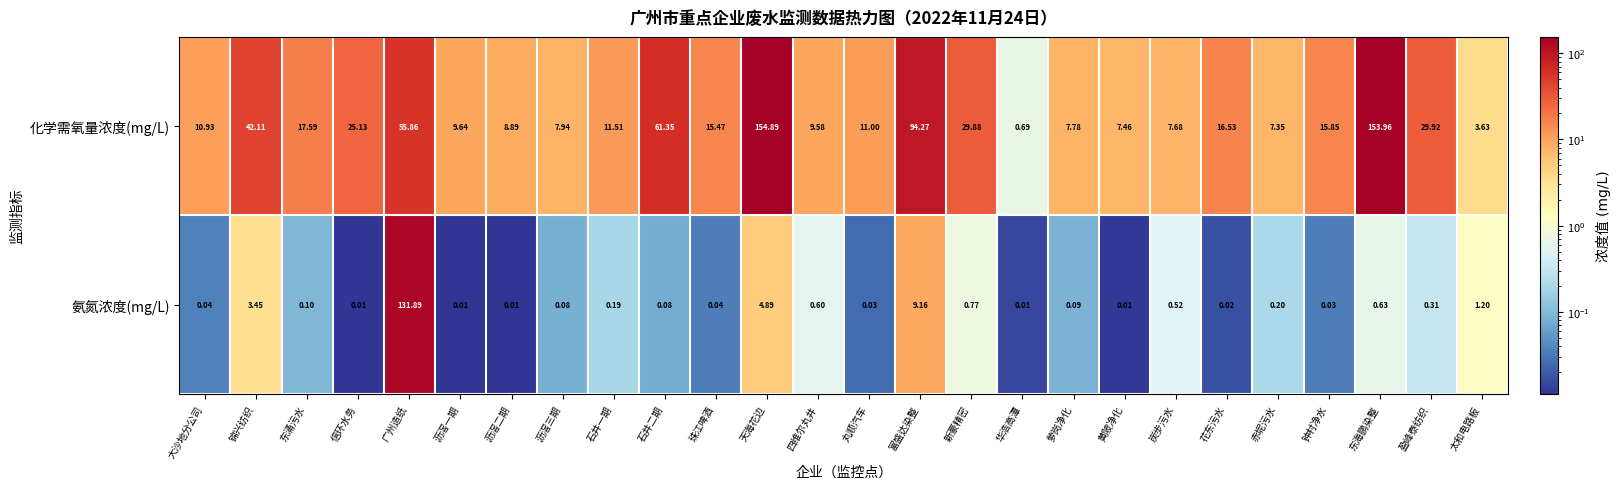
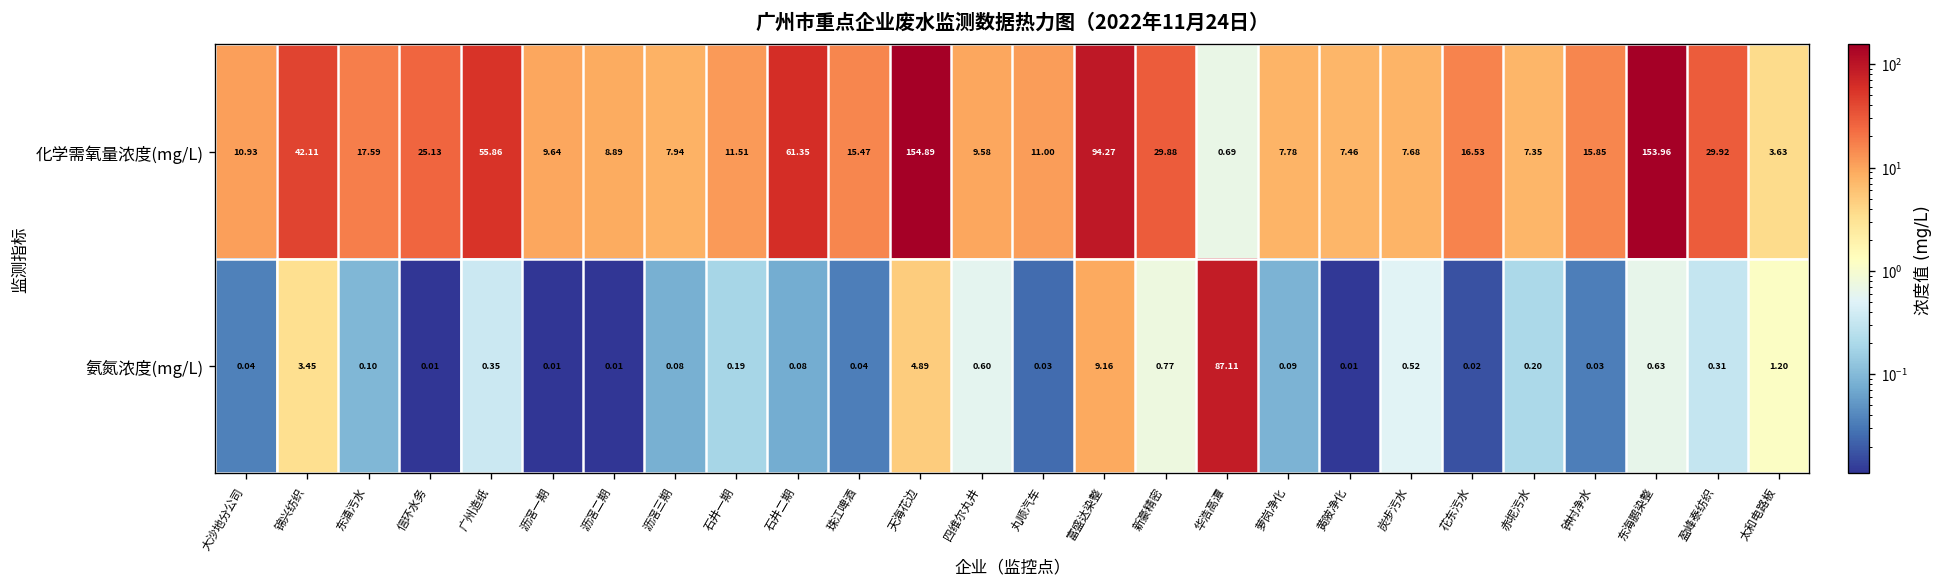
  {
    "化学需氧量浓度(mg/L)": {
      "大沙地分公司": 10.93,
      "锦兴纺织": 42.11,
      "东涌污水": 17.59,
      "信环水务": 25.13,
      "广州造纸": 55.86,
      "沥滘一期": 9.64,
      "沥滘二期": 8.89,
      "沥滘三期": 7.94,
      "石井一期": 11.51,
      "石井二期": 61.35,
      "珠江啤酒": 15.47,
      "天海花边": 154.89,
      "四维尔丸井": 9.58,
      "丸顺汽车": 11.00,
      "富盛达染整": 94.27,
      "新豪精密": 29.88,
      "华浩高潭": 0.69,
      "萝岗净化": 7.78,
      "黄陂净化": 7.46,
      "炭步污水": 7.68,
      "花东污水": 16.53,
      "赤坭污水": 7.35,
      "钟村净水": 15.85,
      "东海鹏染整": 153.96,
      "盈峰泰纺织": 29.92,
      "太和电路板": 3.63
    },
    "氨氮浓度(mg/L)": {
      "大沙地分公司": 0.04,
      "锦兴纺织": 3.45,
      "东涌污水": 0.10,
      "信环水务": 0.01,
-     "广州造纸": 131.89,
+     "广州造纸": 0.35,
      "沥滘一期": 0.01,
      "沥滘二期": 0.01,
      "沥滘三期": 0.08,
      "石井一期": 0.19,
      "石井二期": 0.08,
      "珠江啤酒": 0.04,
      "天海花边": 4.89,
      "四维尔丸井": 0.60,
      "丸顺汽车": 0.03,
      "富盛达染整": 9.16,
      "新豪精密": 0.77,
-     "华浩高潭": 0.01,
+     "华浩高潭": 87.11,
      "萝岗净化": 0.09,
      "黄陂净化": 0.01,
      "炭步污水": 0.52,
      "花东污水": 0.02,
      "赤坭污水": 0.20,
      "钟村净水": 0.03,
      "东海鹏染整": 0.63,
      "盈峰泰纺织": 0.31,
      "太和电路板": 1.20
    }
  }
